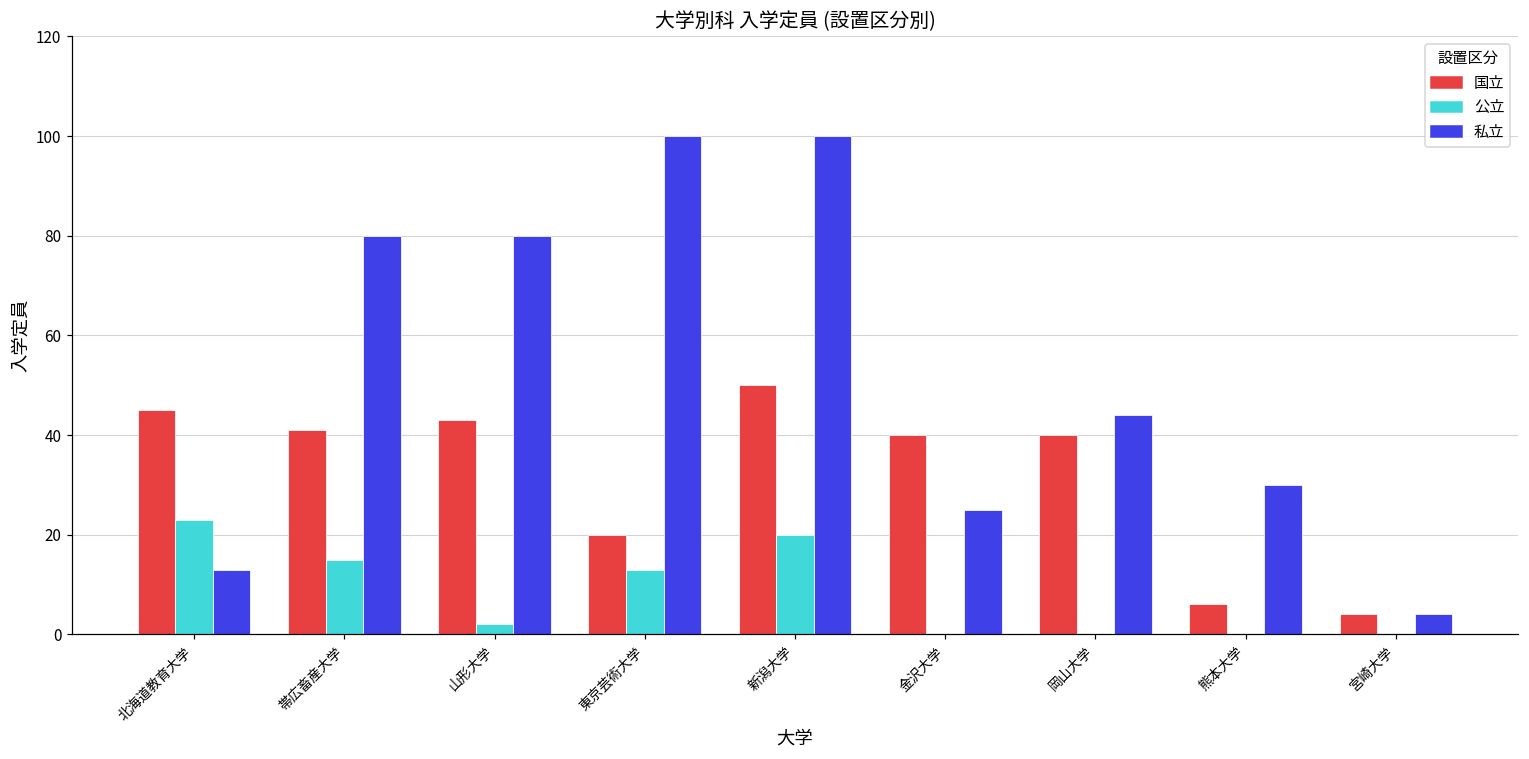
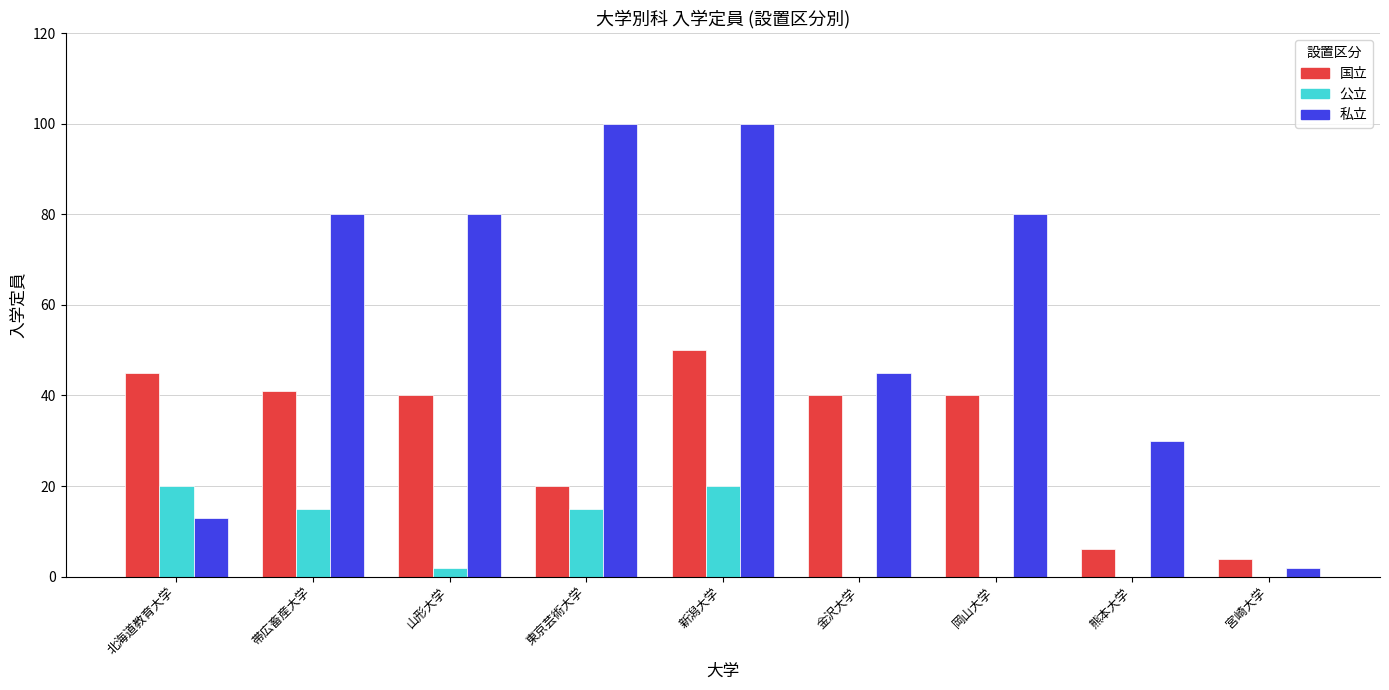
  {
    "国立": {
      "北海道教育大学": 45,
      "帯広畜産大学": 41,
-     "山形大学": 43,
+     "山形大学": 40,
      "東京芸術大学": 20,
      "新潟大学": 50,
      "金沢大学": 40,
      "岡山大学": 40,
      "熊本大学": 6,
      "宮崎大学": 4
    },
    "公立": {
-     "北海道教育大学": 23,
+     "北海道教育大学": 20,
      "帯広畜産大学": 15,
      "山形大学": 2,
-     "東京芸術大学": 13,
+     "東京芸術大学": 15,
      "新潟大学": 20,
      "金沢大学": 0,
      "岡山大学": 0,
      "熊本大学": 0,
      "宮崎大学": 0
    },
    "私立": {
      "北海道教育大学": 13,
      "帯広畜産大学": 80,
      "山形大学": 80,
      "東京芸術大学": 100,
      "新潟大学": 100,
-     "金沢大学": 25,
-     "岡山大学": 44,
+     "金沢大学": 45,
+     "岡山大学": 80,
      "熊本大学": 30,
-     "宮崎大学": 4
+     "宮崎大学": 2
    }
  }
